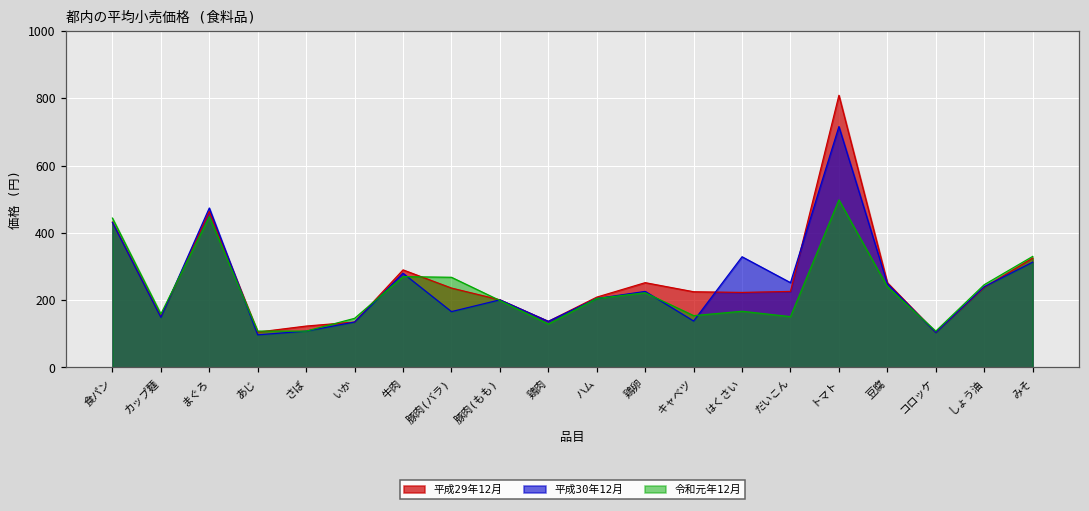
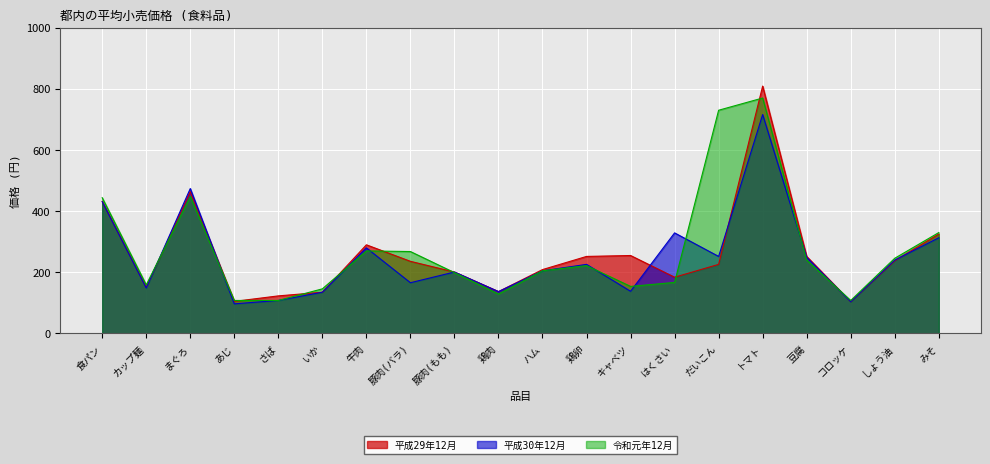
  {
    "平成29年12月": {
      "まぐろ": 460,
      "さば": 120,
      "牛肉": 290,
      "豚肉(バラ)": 240,
      "鶏卵": 250,
-     "キャベツ": 230,
-     "はくさい": 220,
+     "キャベツ": 260,
+     "はくさい": 180,
      "だいこん": 230,
      "トマト": 810
    },
    "平成30年12月": {
      "まぐろ": 470,
      "牛肉": 280,
      "豚肉(バラ)": 170,
      "キャベツ": 140,
      "はくさい": 330,
      "だいこん": 250,
      "トマト": 720,
      "みそ": 310
    },
    "令和元年12月": {
      "食パン": 440,
      "まぐろ": 450,
      "いか": 150,
      "牛肉": 270,
      "豚肉(バラ)": 270,
      "キャベツ": 150,
      "はくさい": 170,
-     "だいこん": 150,
-     "トマト": 500,
+     "だいこん": 730,
+     "トマト": 770,
      "豆腐": 240
    }
  }
